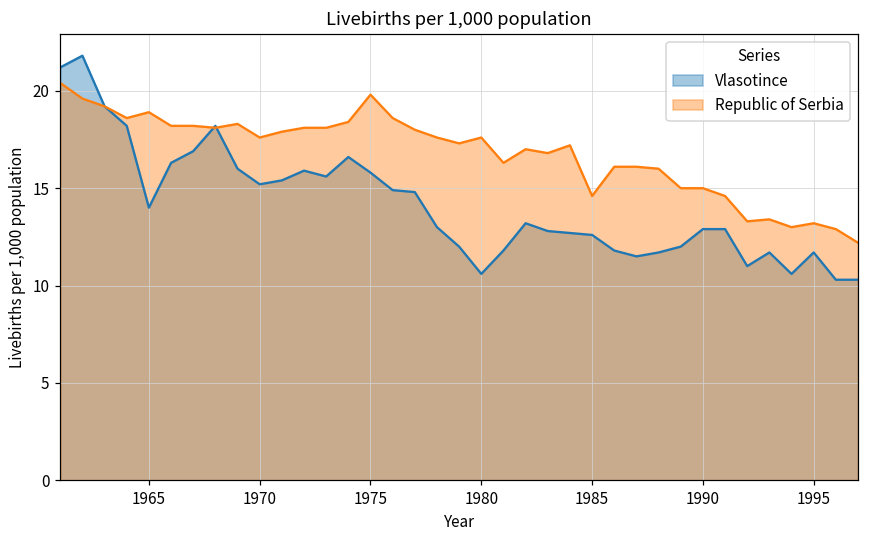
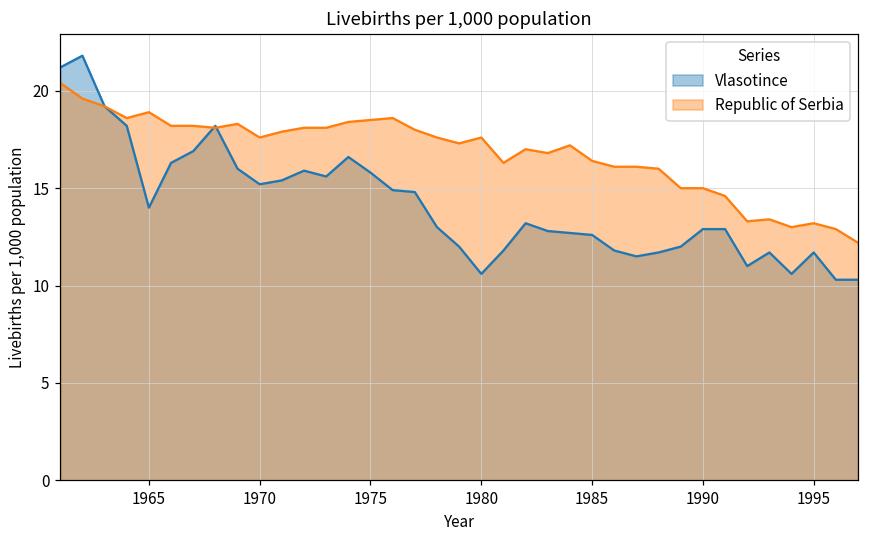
  {
    "Vlasotince": {
      "1965": 14.0,
      "1970": 15.2,
      "1975": 15.8,
      "1980": 10.6,
      "1985": 12.6,
      "1990": 12.9,
      "1995": 11.7
    },
    "Republic of Serbia": {
      "1965": 18.9,
      "1970": 17.6,
-     "1975": 19.8,
+     "1975": 18.5,
      "1980": 17.6,
-     "1985": 14.6,
+     "1985": 16.4,
      "1990": 15.0,
      "1995": 13.2
    }
  }
